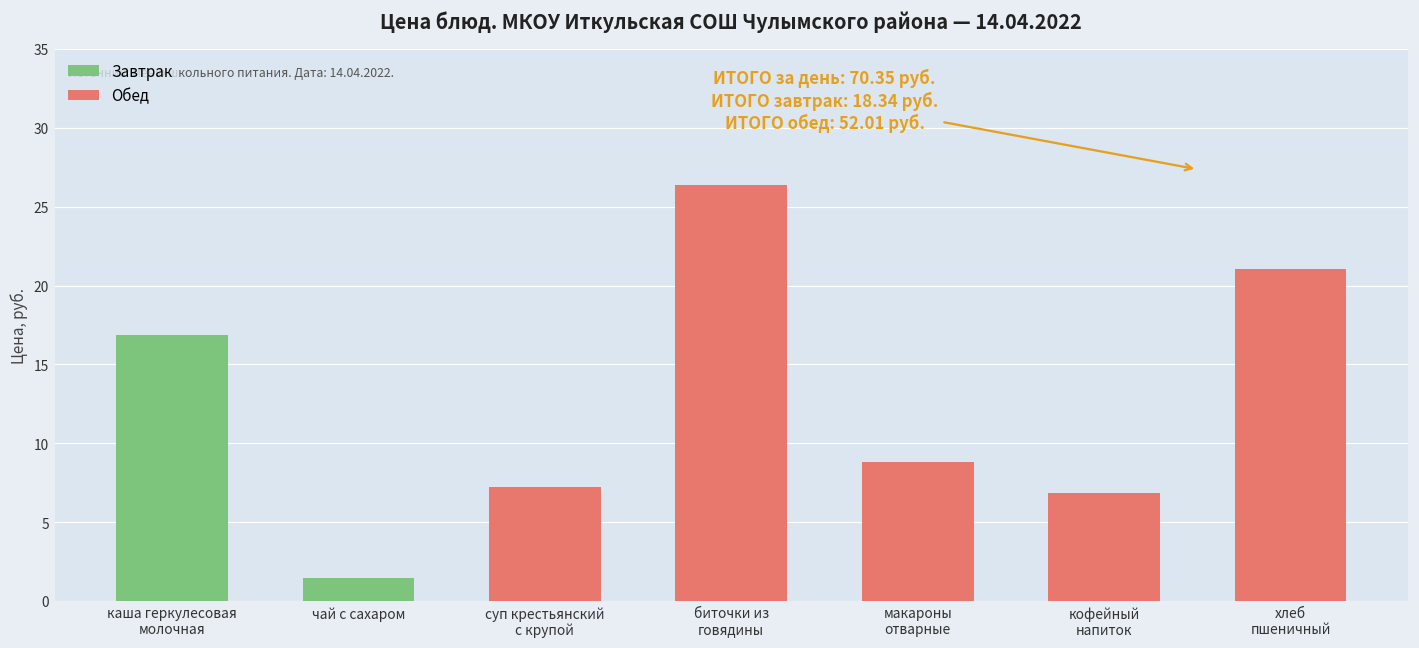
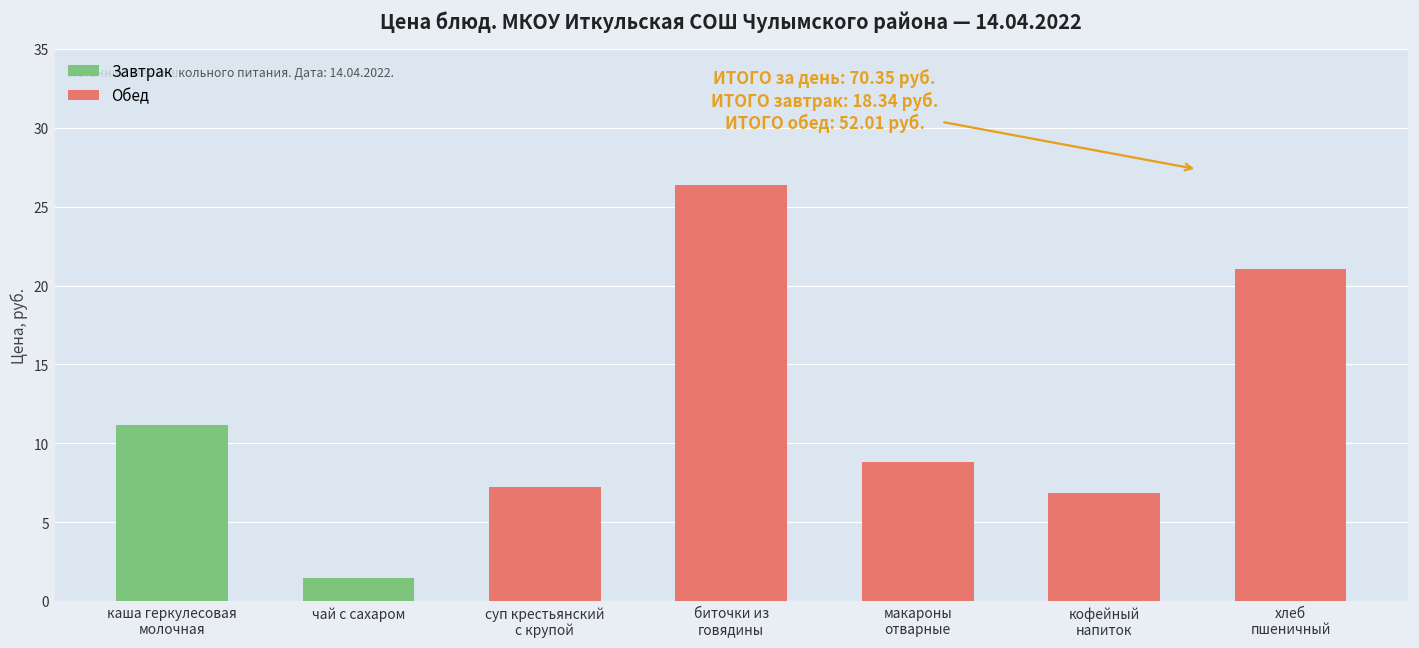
  {
    "Завтрак": {
-     "каша геркулесовая молочная": 16.9,
+     "каша геркулесовая молочная": 11.1,
      "чай с сахаром": 1.5,
      "суп крестьянский с крупой": 0.0,
      "биточки из говядины": 0.0,
      "макароны отварные": 0.0,
      "кофейный напиток": 0.0,
      "хлеб пшеничный": 0.0
    },
    "Обед": {
      "каша геркулесовая молочная": 0.0,
      "чай с сахаром": 0.0,
      "суп крестьянский с крупой": 7.2,
      "макароны отварные": 8.8,
      "кофейный напиток": 6.8,
      "хлеб пшеничный": 21.1
    }
  }
